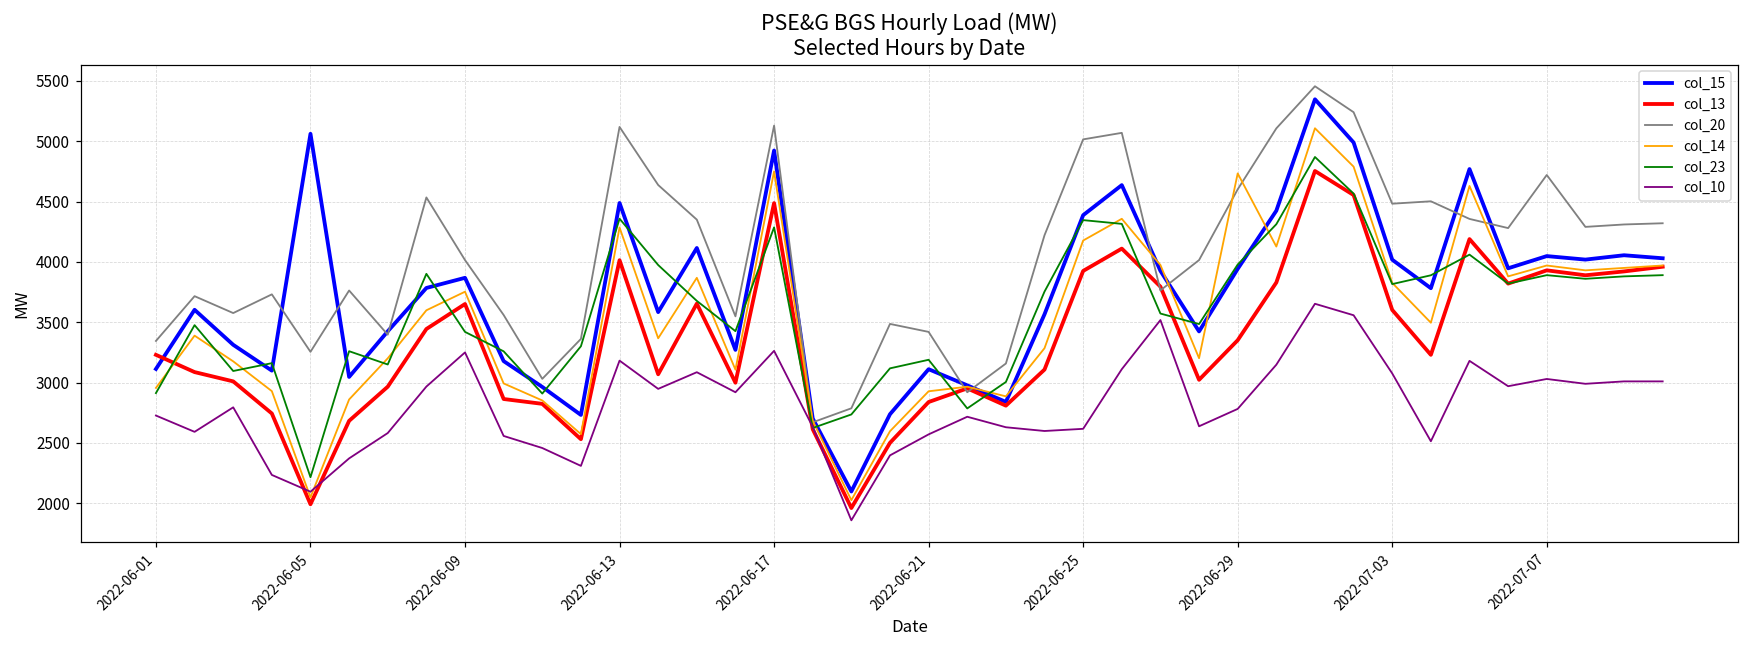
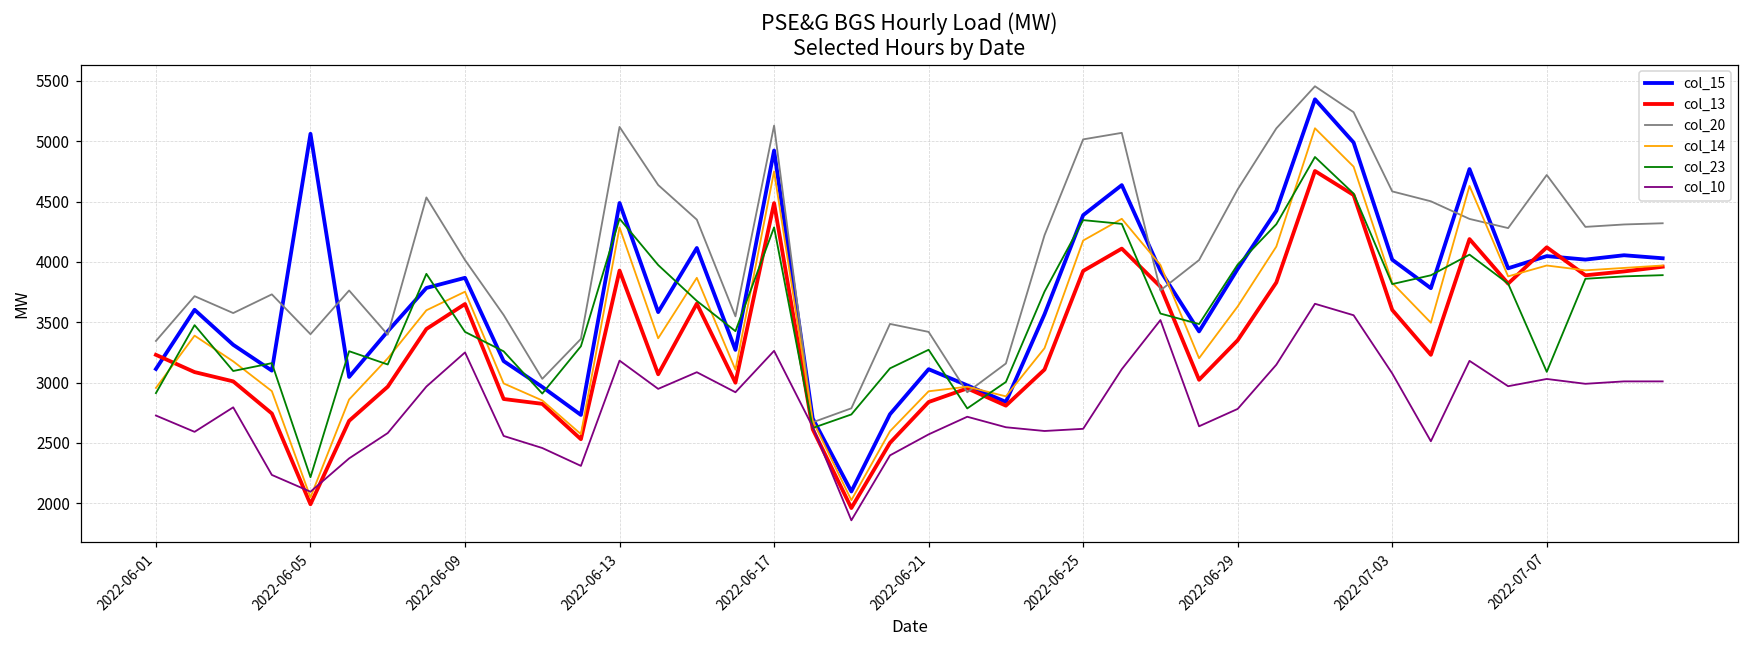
  {
    "col_15": {
      "2022-06-01": 3110,
      "2022-06-05": 5060,
      "2022-06-09": 3870,
      "2022-06-13": 4490,
      "2022-06-17": 4920,
      "2022-06-21": 3110,
      "2022-06-25": 4390,
      "2022-06-29": 3940,
      "2022-07-03": 4020,
      "2022-07-07": 4050
    },
    "col_13": {
      "2022-06-01": 3230,
      "2022-06-05": 1990,
      "2022-06-09": 3650,
-     "2022-06-13": 4010,
+     "2022-06-13": 3930,
      "2022-06-17": 4490,
      "2022-06-21": 2840,
      "2022-06-25": 3930,
      "2022-06-29": 3350,
      "2022-07-03": 3600,
-     "2022-07-07": 3930
+     "2022-07-07": 4120
    },
    "col_20": {
      "2022-06-01": 3350,
-     "2022-06-05": 3260,
+     "2022-06-05": 3400,
      "2022-06-09": 4020,
      "2022-06-13": 5120,
      "2022-06-17": 5130,
      "2022-06-21": 3420,
      "2022-06-25": 5020,
      "2022-06-29": 4600,
-     "2022-07-03": 4480,
+     "2022-07-03": 4580,
      "2022-07-07": 4720
    },
    "col_14": {
      "2022-06-01": 2960,
      "2022-06-05": 2050,
      "2022-06-09": 3750,
      "2022-06-13": 4290,
      "2022-06-17": 4750,
      "2022-06-21": 2930,
      "2022-06-25": 4180,
-     "2022-06-29": 4730,
+     "2022-06-29": 3630,
      "2022-07-07": 3970
    },
    "col_23": {
      "2022-06-01": 2910,
      "2022-06-05": 2220,
      "2022-06-09": 3420,
      "2022-06-13": 4360,
      "2022-06-17": 4290,
-     "2022-06-21": 3190,
+     "2022-06-21": 3270,
      "2022-06-25": 4350,
      "2022-06-29": 3980,
-     "2022-07-07": 3890
+     "2022-07-07": 3090
    },
    "col_10": {
      "2022-06-01": 2730,
      "2022-06-05": 2100,
      "2022-06-09": 3250,
      "2022-06-13": 3180,
      "2022-06-17": 3260,
      "2022-06-21": 2570,
      "2022-06-25": 2620,
      "2022-06-29": 2780,
      "2022-07-03": 3080,
      "2022-07-07": 3030
    }
  }
